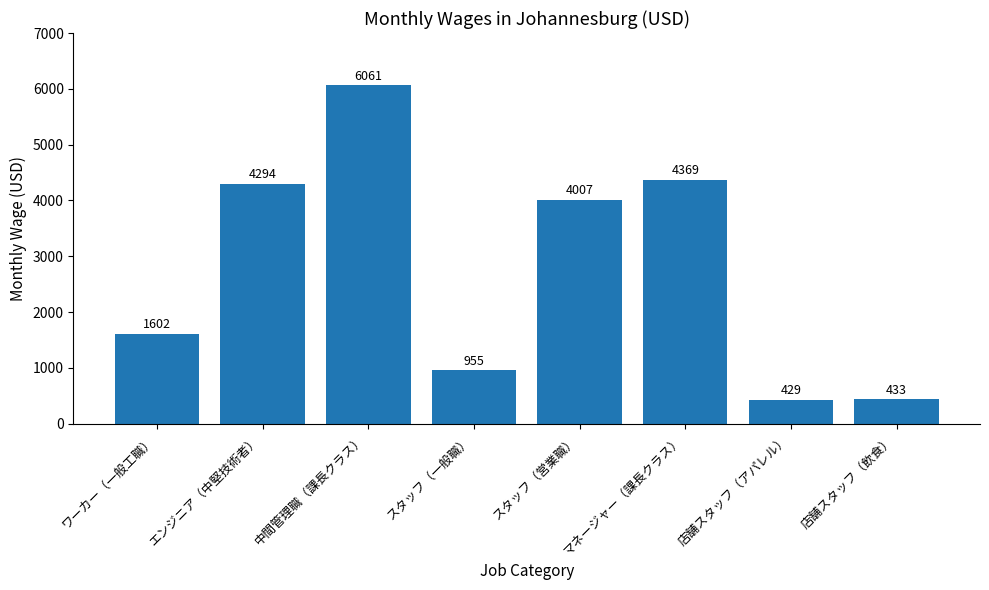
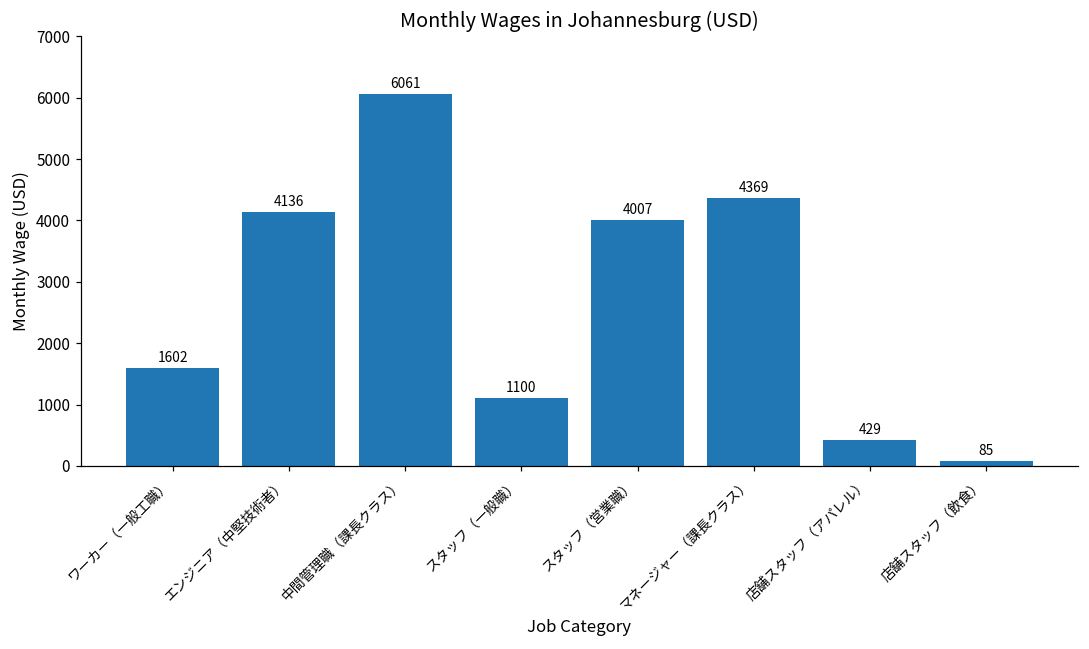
  {
    "ワーカー（一般工職）": 1602,
-   "エンジニア（中堅技術者）": 4294,
+   "エンジニア（中堅技術者）": 4136,
    "中間管理職（課長クラス）": 6061,
-   "スタッフ（一般職）": 955,
+   "スタッフ（一般職）": 1100,
    "スタッフ（営業職）": 4007,
    "マネージャー（課長クラス）": 4369,
    "店舗スタッフ（アパレル）": 429,
-   "店舗スタッフ（飲食）": 433
+   "店舗スタッフ（飲食）": 85
  }
